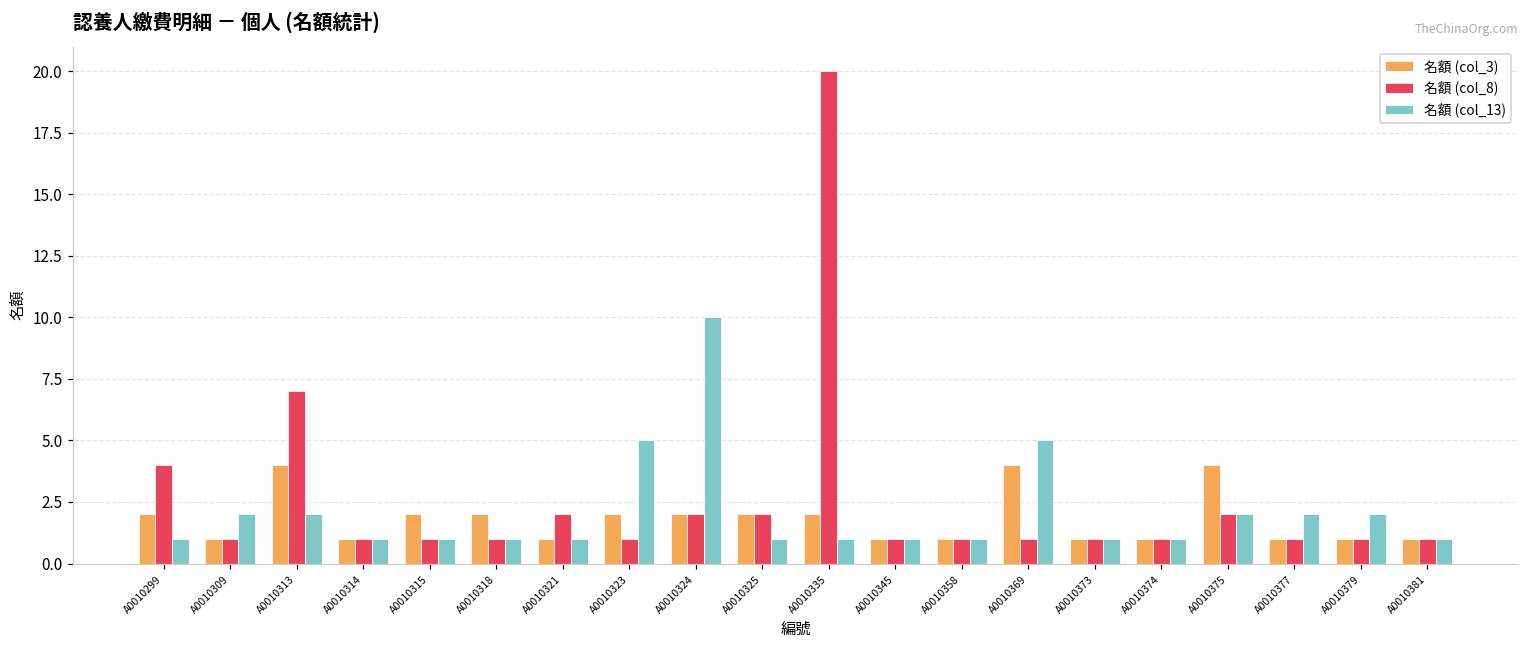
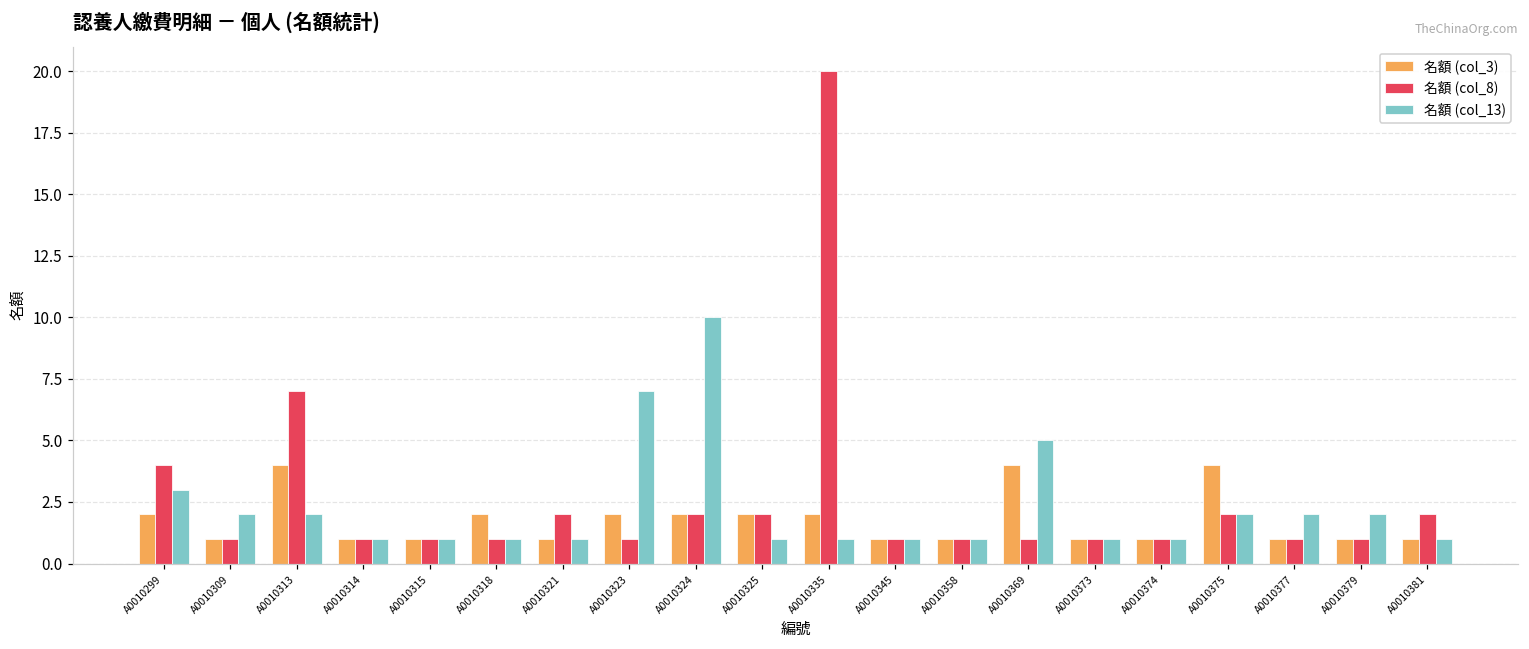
  {
    "名額 (col_3)": {
      "A0010299": 2,
      "A0010309": 1,
      "A0010313": 4,
      "A0010314": 1,
-     "A0010315": 2,
+     "A0010315": 1,
      "A0010318": 2,
      "A0010321": 1,
      "A0010323": 2,
      "A0010324": 2,
      "A0010325": 2,
      "A0010335": 2,
      "A0010345": 1,
      "A0010358": 1,
      "A0010369": 4,
      "A0010373": 1,
      "A0010374": 1,
      "A0010375": 4,
      "A0010377": 1,
      "A0010379": 1,
      "A0010381": 1
    },
    "名額 (col_8)": {
      "A0010299": 4,
      "A0010309": 1,
      "A0010313": 7,
      "A0010314": 1,
      "A0010315": 1,
      "A0010318": 1,
      "A0010321": 2,
      "A0010323": 1,
      "A0010324": 2,
      "A0010325": 2,
      "A0010335": 20,
      "A0010345": 1,
      "A0010358": 1,
      "A0010369": 1,
      "A0010373": 1,
      "A0010374": 1,
      "A0010375": 2,
      "A0010377": 1,
      "A0010379": 1,
-     "A0010381": 1
+     "A0010381": 2
    },
    "名額 (col_13)": {
-     "A0010299": 1,
+     "A0010299": 3,
      "A0010309": 2,
      "A0010313": 2,
      "A0010314": 1,
      "A0010315": 1,
      "A0010318": 1,
      "A0010321": 1,
-     "A0010323": 5,
+     "A0010323": 7,
      "A0010324": 10,
      "A0010325": 1,
      "A0010335": 1,
      "A0010345": 1,
      "A0010358": 1,
      "A0010369": 5,
      "A0010373": 1,
      "A0010374": 1,
      "A0010375": 2,
      "A0010377": 2,
      "A0010379": 2,
      "A0010381": 1
    }
  }
